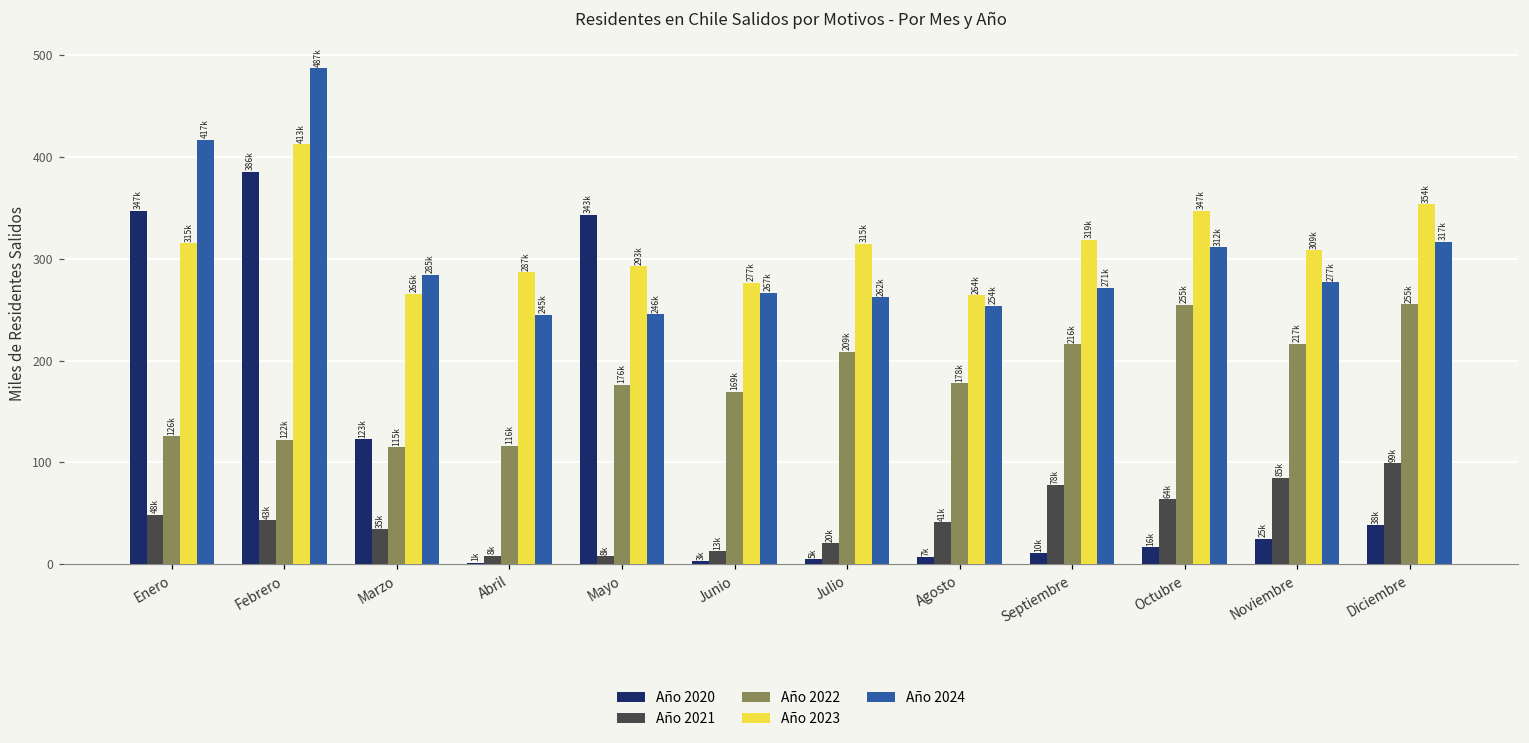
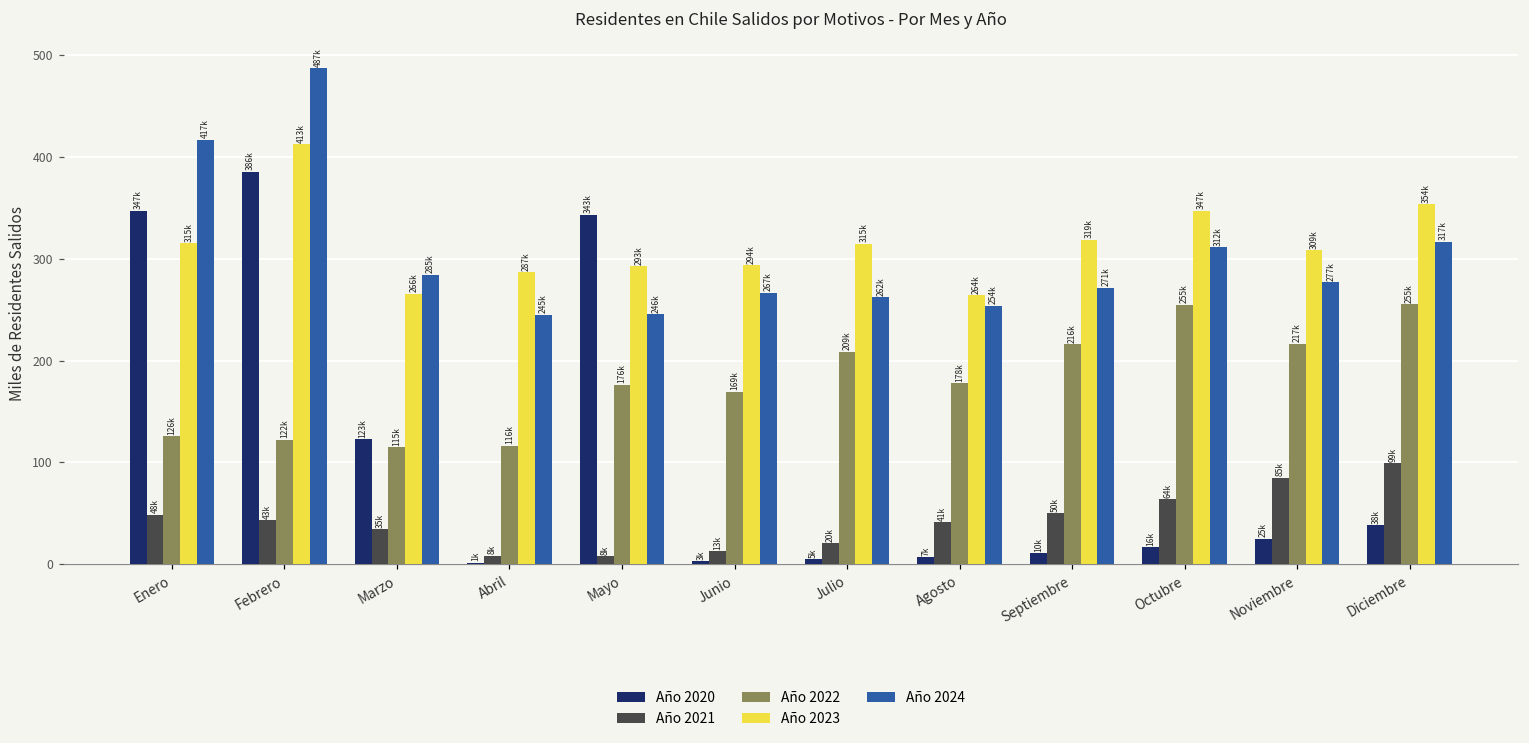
  {
    "Año 2020": {
      "Enero": "347k",
      "Febrero": "386k",
      "Marzo": "123k",
      "Abril": "1k",
      "Mayo": "343k",
      "Junio": "3k",
      "Julio": "5k",
      "Agosto": "7k",
      "Septiembre": "10k",
      "Octubre": "16k",
      "Noviembre": "25k",
      "Diciembre": "38k"
    },
    "Año 2021": {
      "Enero": "48k",
      "Febrero": "43k",
      "Marzo": "35k",
      "Abril": "8k",
      "Mayo": "8k",
      "Junio": "13k",
      "Julio": "20k",
      "Agosto": "41k",
-     "Septiembre": "78k",
+     "Septiembre": "50k",
      "Octubre": "64k",
      "Noviembre": "85k",
      "Diciembre": "99k"
    },
    "Año 2022": {
      "Enero": "126k",
      "Febrero": "122k",
      "Marzo": "115k",
      "Abril": "116k",
      "Mayo": "176k",
      "Junio": "169k",
      "Julio": "209k",
      "Agosto": "178k",
      "Septiembre": "216k",
      "Octubre": "255k",
      "Noviembre": "217k",
      "Diciembre": "255k"
    },
    "Año 2023": {
      "Enero": "315k",
      "Febrero": "413k",
      "Marzo": "266k",
      "Abril": "287k",
      "Mayo": "293k",
-     "Junio": "277k",
+     "Junio": "294k",
      "Julio": "315k",
      "Agosto": "264k",
      "Septiembre": "319k",
      "Octubre": "347k",
      "Noviembre": "309k",
      "Diciembre": "354k"
    },
    "Año 2024": {
      "Enero": "417k",
      "Febrero": "487k",
      "Marzo": "285k",
      "Abril": "245k",
      "Mayo": "246k",
      "Junio": "267k",
      "Julio": "262k",
      "Agosto": "254k",
      "Septiembre": "271k",
      "Octubre": "312k",
      "Noviembre": "277k",
      "Diciembre": "317k"
    }
  }
